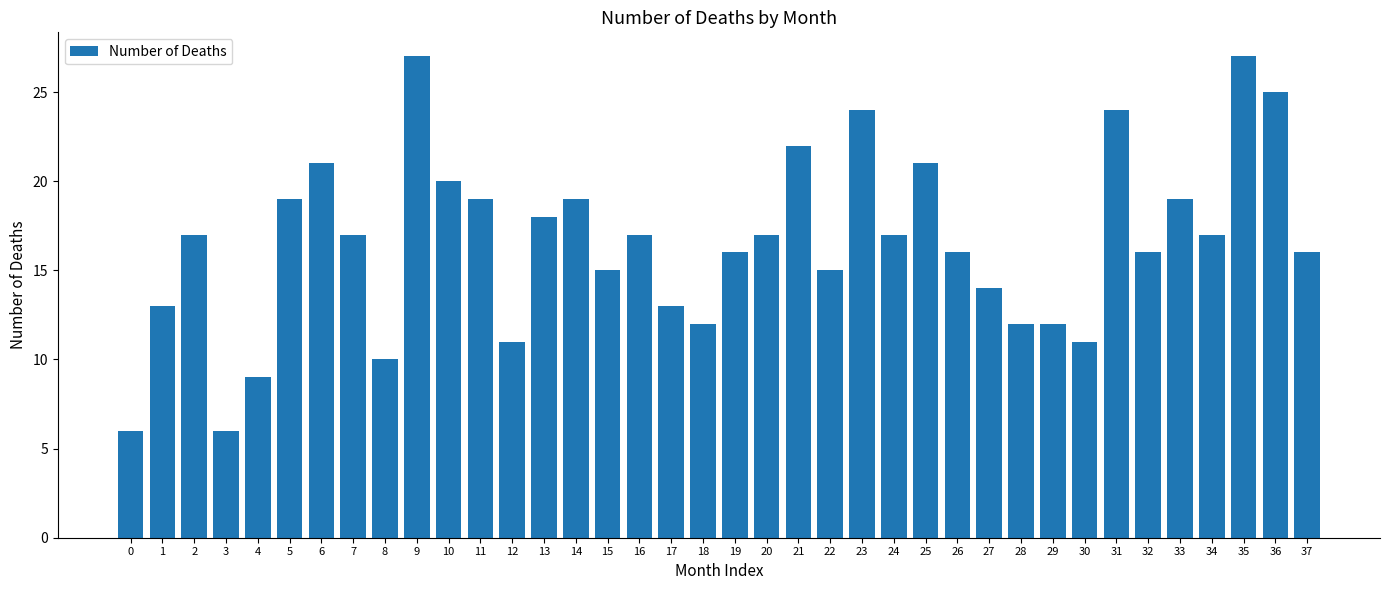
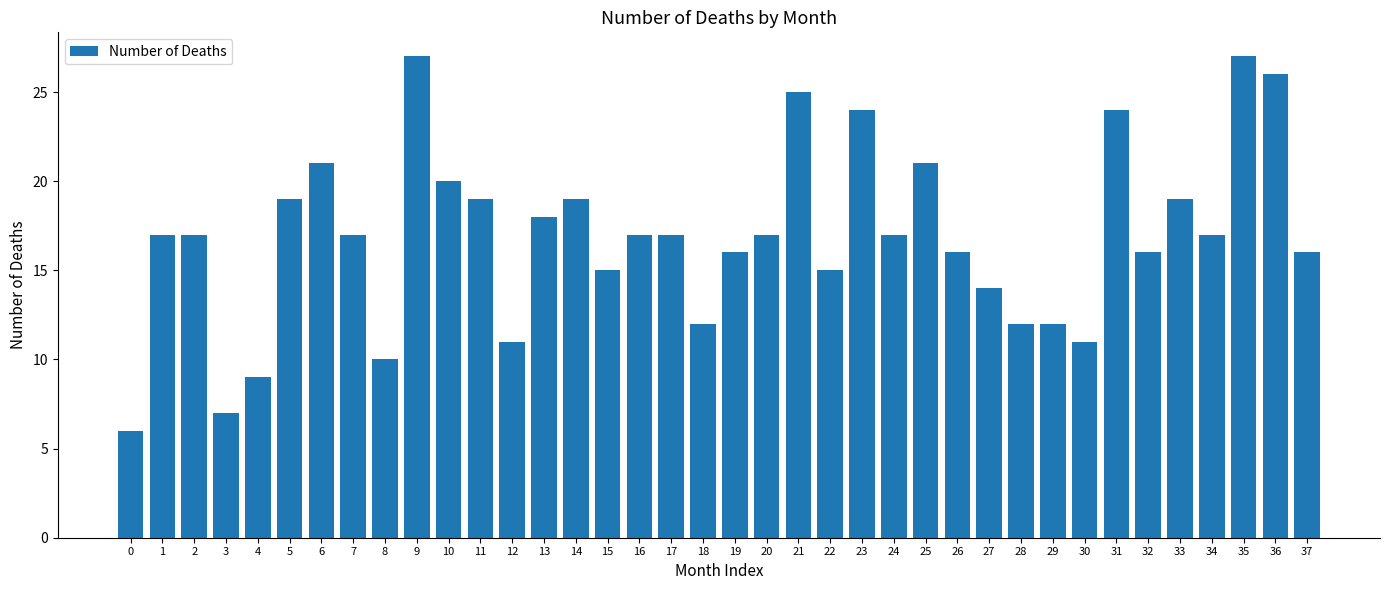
  {
    "0": 6,
-   "1": 13,
+   "1": 17,
    "2": 17,
-   "3": 6,
+   "3": 7,
    "4": 9,
    "5": 19,
    "6": 21,
    "7": 17,
    "8": 10,
    "9": 27,
    "10": 20,
    "11": 19,
    "12": 11,
    "13": 18,
    "14": 19,
    "15": 15,
    "16": 17,
-   "17": 13,
+   "17": 17,
    "18": 12,
    "19": 16,
    "20": 17,
-   "21": 22,
+   "21": 25,
    "22": 15,
    "23": 24,
    "24": 17,
    "25": 21,
    "26": 16,
    "27": 14,
    "28": 12,
    "29": 12,
    "30": 11,
    "31": 24,
    "32": 16,
    "33": 19,
    "34": 17,
    "35": 27,
-   "36": 25,
+   "36": 26,
    "37": 16
  }
